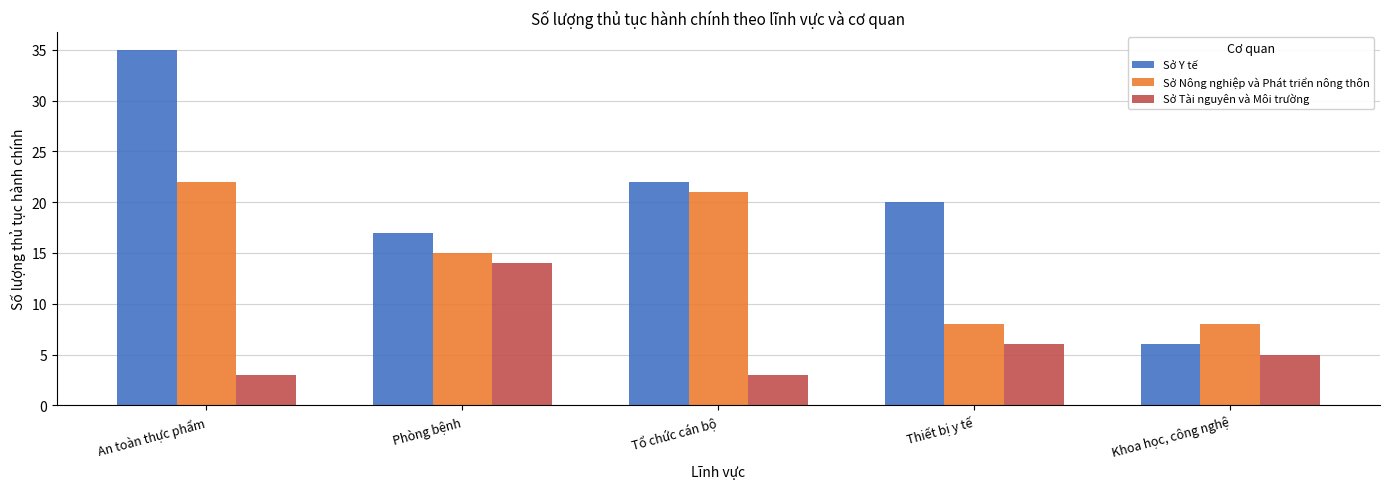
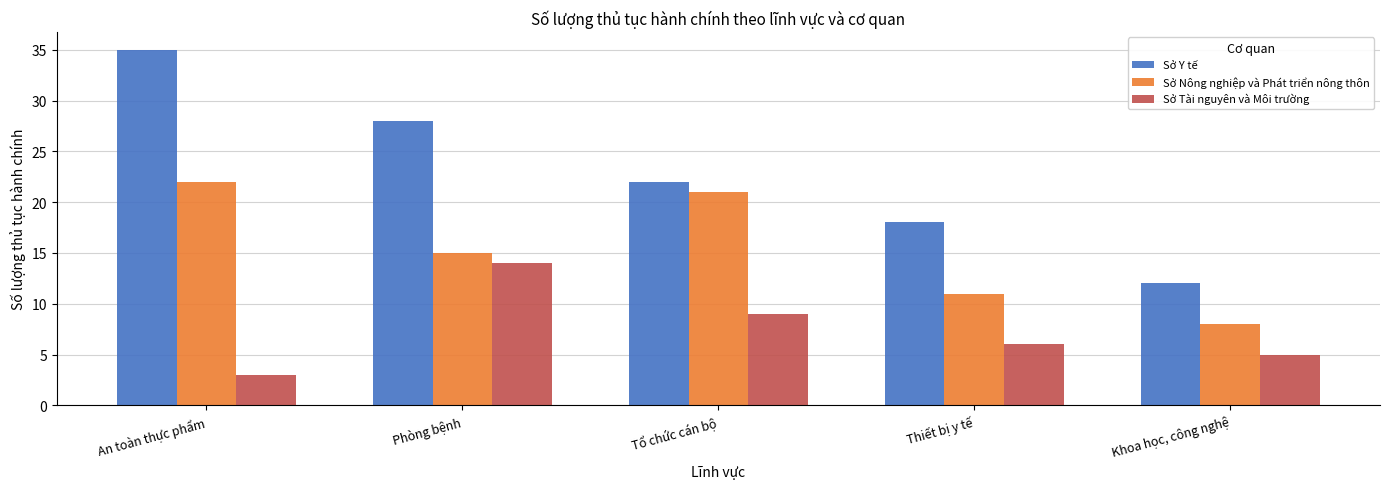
  {
    "Sở Y tế": {
      "An toàn thực phẩm": 35,
-     "Phòng bệnh": 17,
+     "Phòng bệnh": 28,
      "Tổ chức cán bộ": 22,
-     "Thiết bị y tế": 20,
-     "Khoa học, công nghệ": 6
+     "Thiết bị y tế": 18,
+     "Khoa học, công nghệ": 12
    },
    "Sở Nông nghiệp và Phát triển nông thôn": {
      "An toàn thực phẩm": 22,
      "Phòng bệnh": 15,
      "Tổ chức cán bộ": 21,
-     "Thiết bị y tế": 8,
+     "Thiết bị y tế": 11,
      "Khoa học, công nghệ": 8
    },
    "Sở Tài nguyên và Môi trường": {
      "An toàn thực phẩm": 3,
      "Phòng bệnh": 14,
-     "Tổ chức cán bộ": 3,
+     "Tổ chức cán bộ": 9,
      "Thiết bị y tế": 6,
      "Khoa học, công nghệ": 5
    }
  }
